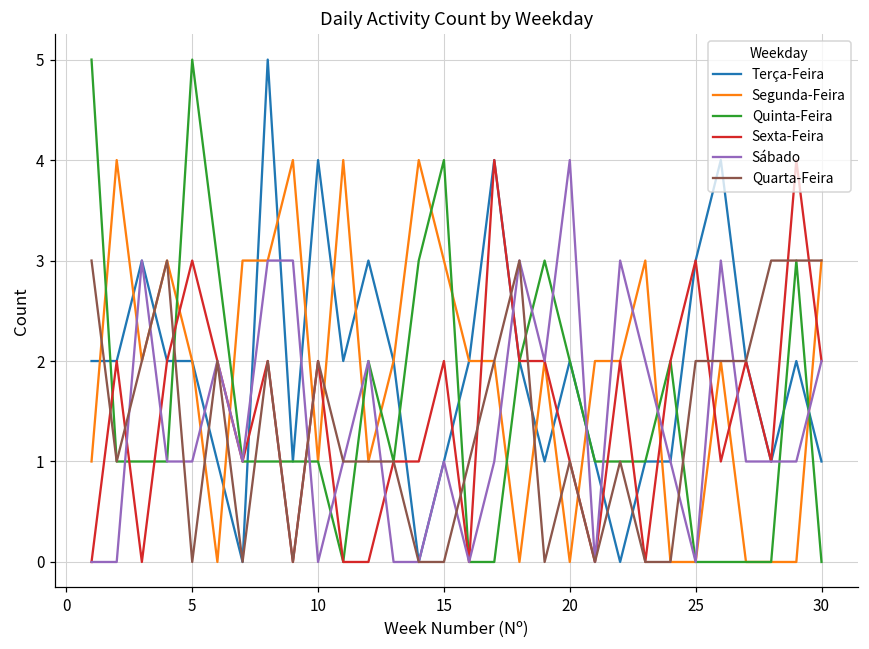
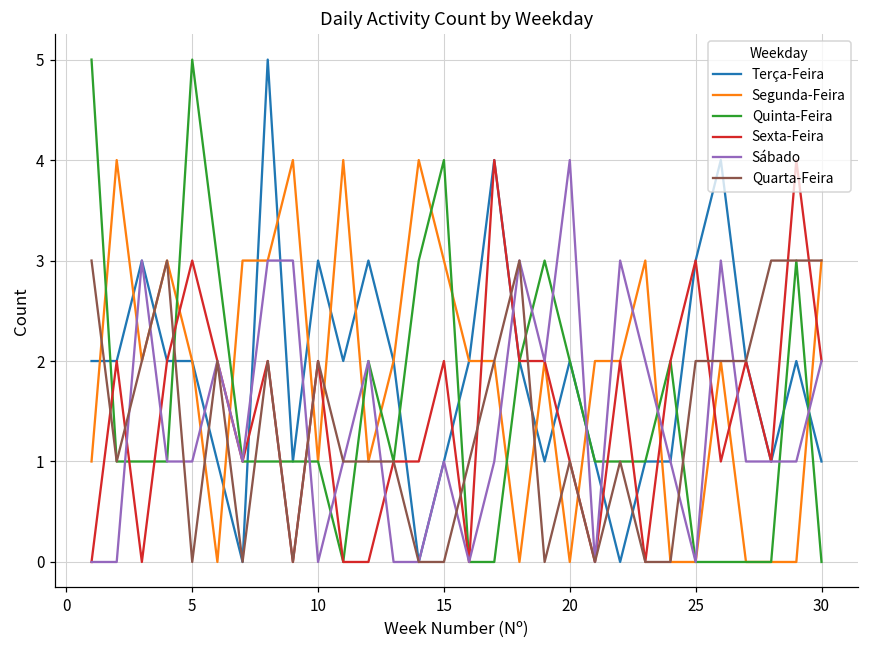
  {
    "Terça-Feira": {
-     "10": 4,
+     "10": 3,
      "30": 1
    },
    "Segunda-Feira": {
      "15": 3,
      "20": 0
    },
    "Quinta-Feira": {
      "5": 5,
      "15": 4,
      "30": 0
    },
    "Sexta-Feira": {
      "5": 3,
      "15": 2
    },
    "Sábado": {
      "5": 1,
      "10": 0,
      "20": 4
    },
    "Quarta-Feira": {
      "5": 0,
      "15": 0,
      "25": 2
    }
  }
